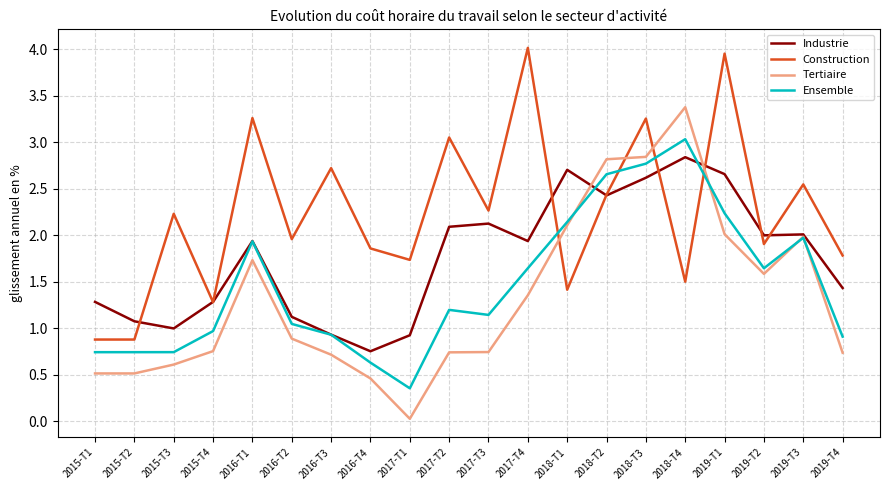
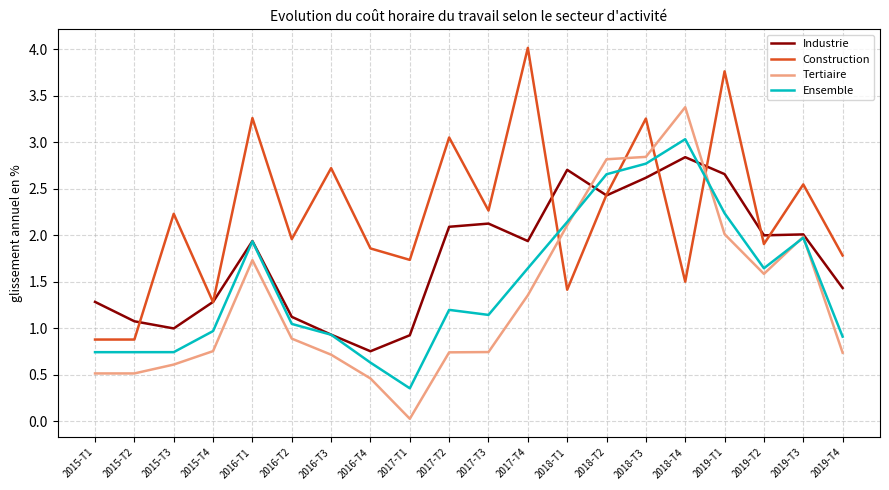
  {
    "Industrie": {
      "2015-T1": 1.3,
      "2015-T2": 1.1,
      "2015-T3": 1.0,
      "2016-T2": 1.1,
      "2016-T4": 0.8,
      "2017-T1": 0.9,
      "2017-T2": 2.1,
      "2017-T3": 2.1,
      "2017-T4": 1.9,
      "2018-T1": 2.7,
      "2018-T3": 2.6,
      "2018-T4": 2.8,
      "2019-T1": 2.7,
      "2019-T2": 2.0,
      "2019-T4": 1.4
    },
    "Construction": {
      "2015-T1": 0.9,
      "2015-T2": 0.9,
      "2015-T3": 2.2,
      "2016-T1": 3.3,
      "2016-T2": 2.0,
      "2016-T3": 2.7,
      "2016-T4": 1.9,
      "2017-T1": 1.7,
      "2017-T2": 3.1,
      "2017-T3": 2.3,
      "2017-T4": 4.0,
      "2018-T1": 1.4,
      "2018-T3": 3.3,
      "2018-T4": 1.5,
-     "2019-T1": 4.0,
+     "2019-T1": 3.8,
      "2019-T2": 1.9,
      "2019-T3": 2.5,
      "2019-T4": 1.8
    },
    "Tertiaire": {
      "2015-T1": 0.5,
      "2015-T2": 0.5,
      "2015-T3": 0.6,
      "2015-T4": 0.8,
      "2016-T1": 1.7,
      "2016-T2": 0.9,
      "2016-T3": 0.7,
      "2016-T4": 0.5,
      "2017-T1": 0.0,
      "2017-T2": 0.7,
      "2017-T3": 0.7,
      "2017-T4": 1.4,
      "2018-T1": 2.1,
      "2018-T2": 2.8,
      "2018-T3": 2.8,
      "2018-T4": 3.4,
      "2019-T1": 2.0,
      "2019-T2": 1.6,
      "2019-T4": 0.7
    },
    "Ensemble": {
      "2015-T1": 0.7,
      "2015-T2": 0.7,
      "2015-T3": 0.7,
      "2015-T4": 1.0,
      "2016-T2": 1.0,
      "2016-T4": 0.6,
      "2017-T1": 0.4,
      "2017-T2": 1.2,
      "2017-T3": 1.1,
      "2017-T4": 1.6,
      "2018-T1": 2.1,
      "2018-T2": 2.7,
      "2018-T3": 2.8,
      "2018-T4": 3.0,
      "2019-T1": 2.2,
      "2019-T2": 1.6,
      "2019-T4": 0.9
    }
  }
